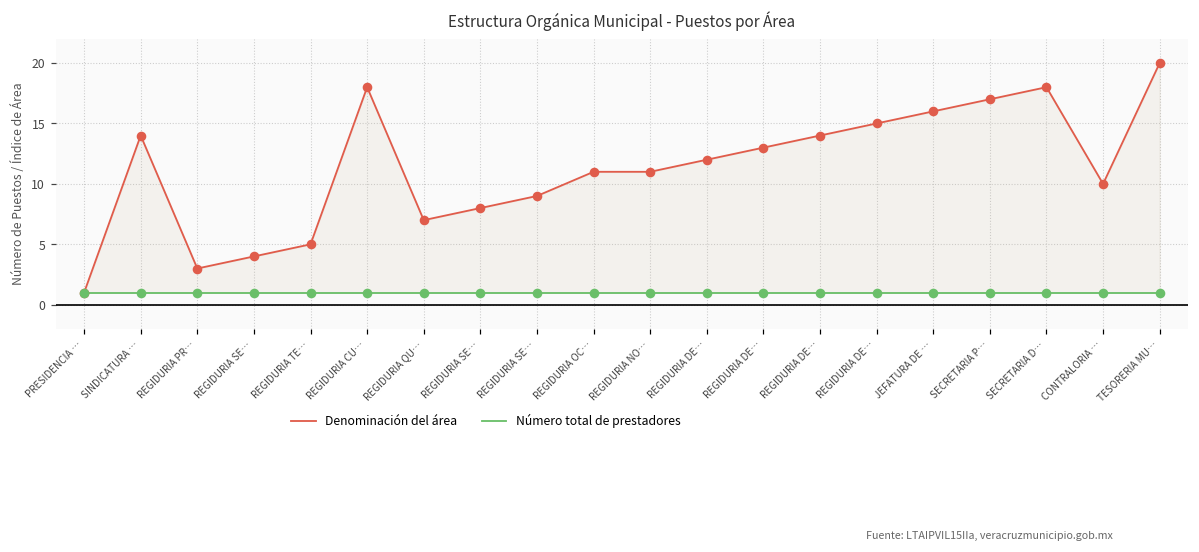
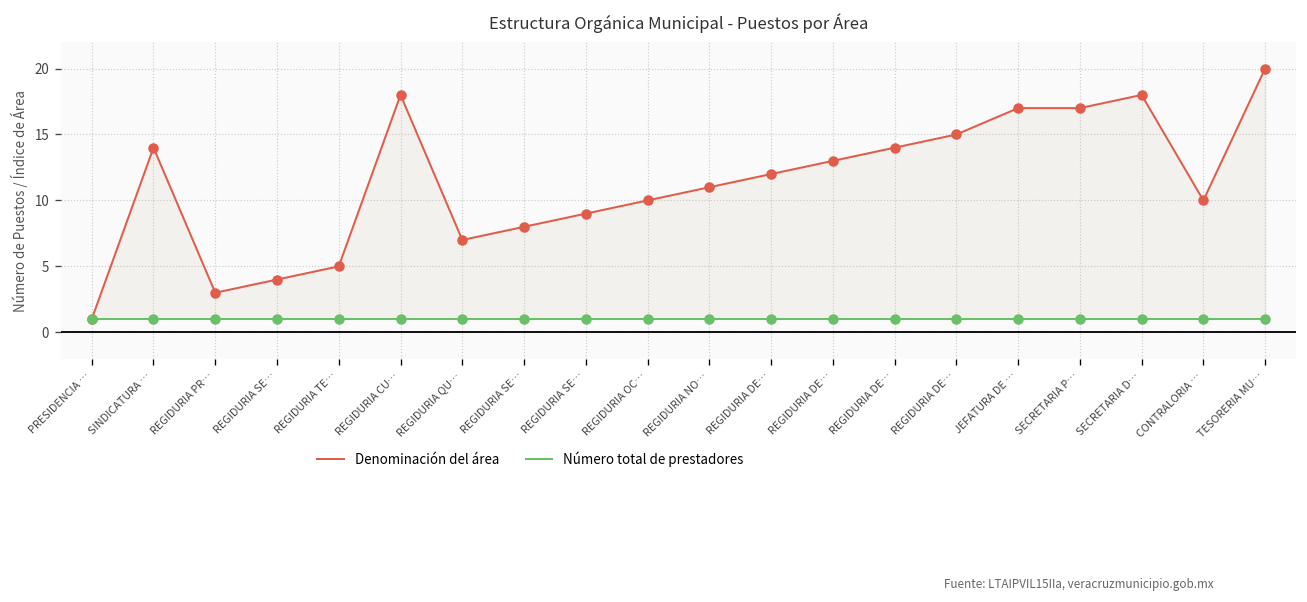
  {
    "Denominación del área": {
      "SINDICATURA …": 14,
      "REGIDURIA PR…": 3,
      "REGIDURIA TE…": 5,
      "REGIDURIA CU…": 18,
      "REGIDURIA QU…": 7,
-     "REGIDURIA OC…": 11,
+     "REGIDURIA OC…": 10,
      "REGIDURIA NO…": 11,
-     "JEFATURA DE …": 16,
+     "JEFATURA DE …": 17,
      "SECRETARIA P…": 17,
      "SECRETARIA D…": 18,
      "CONTRALORIA …": 10,
      "TESORERIA MU…": 20
    },
    "Número total de prestadores": {
      "SINDICATURA …": 1,
      "REGIDURIA PR…": 1,
      "REGIDURIA TE…": 1,
      "REGIDURIA CU…": 1,
      "REGIDURIA QU…": 1,
      "REGIDURIA OC…": 1,
      "REGIDURIA NO…": 1,
      "JEFATURA DE …": 1,
      "SECRETARIA P…": 1,
      "SECRETARIA D…": 1,
      "CONTRALORIA …": 1,
      "TESORERIA MU…": 1
    }
  }
